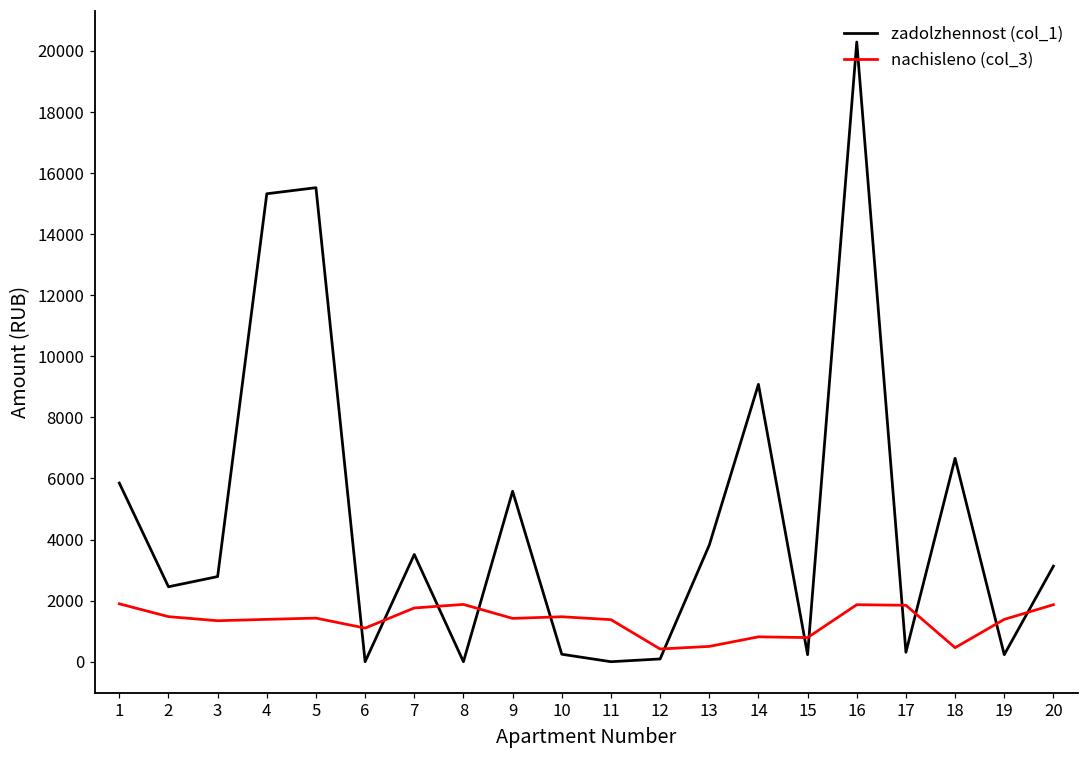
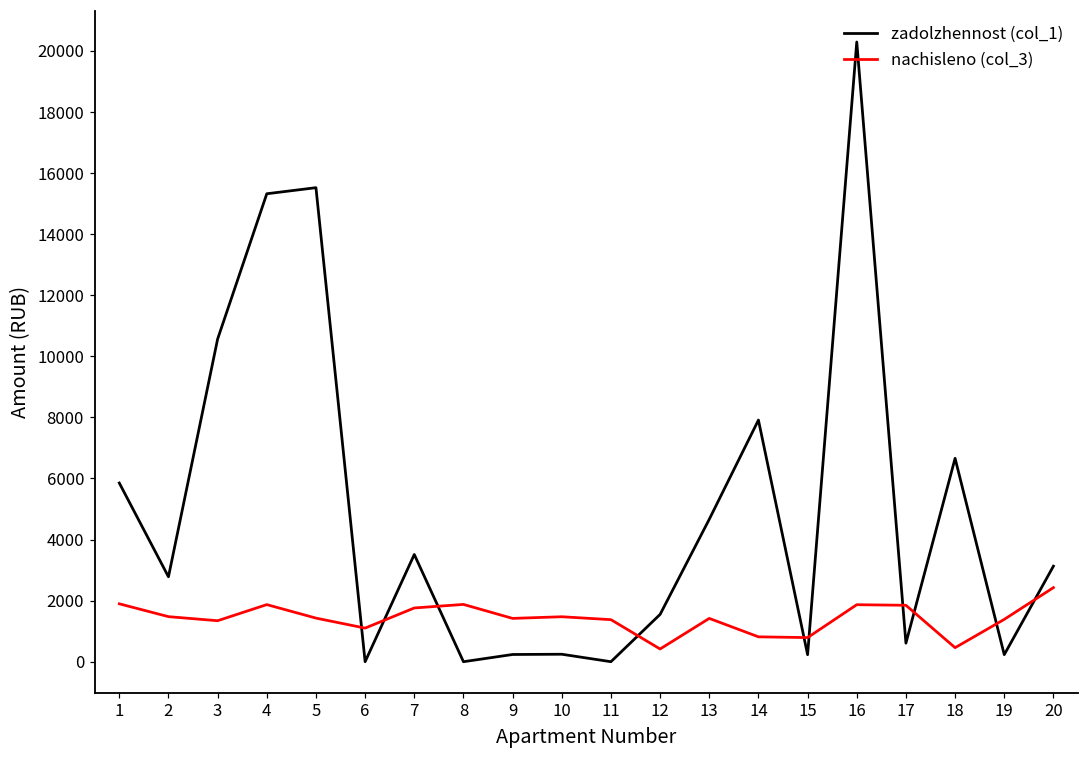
  {
    "zadolzhennost (col_1)": {
      "1": 5900,
-     "2": 2500,
-     "3": 2800,
+     "2": 2800,
+     "3": 10600,
      "4": 15300,
      "5": 15500,
      "6": 0,
      "7": 3500,
      "8": 0,
-     "9": 5600,
+     "9": 200,
      "10": 200,
      "11": 0,
-     "12": 100,
-     "13": 3800,
-     "14": 9100,
+     "12": 1500,
+     "13": 4700,
+     "14": 7900,
      "15": 200,
      "16": 20300,
-     "17": 300,
+     "17": 600,
      "18": 6700,
      "19": 200,
      "20": 3100
    },
    "nachisleno (col_3)": {
      "1": 1900,
      "2": 1500,
      "3": 1300,
-     "4": 1400,
+     "4": 1900,
      "5": 1400,
      "6": 1100,
      "7": 1800,
      "8": 1900,
      "9": 1400,
      "10": 1500,
      "11": 1400,
      "12": 400,
-     "13": 500,
+     "13": 1400,
      "14": 800,
      "15": 800,
      "16": 1900,
      "17": 1800,
      "18": 500,
      "19": 1400,
-     "20": 1900
+     "20": 2400
    }
  }
